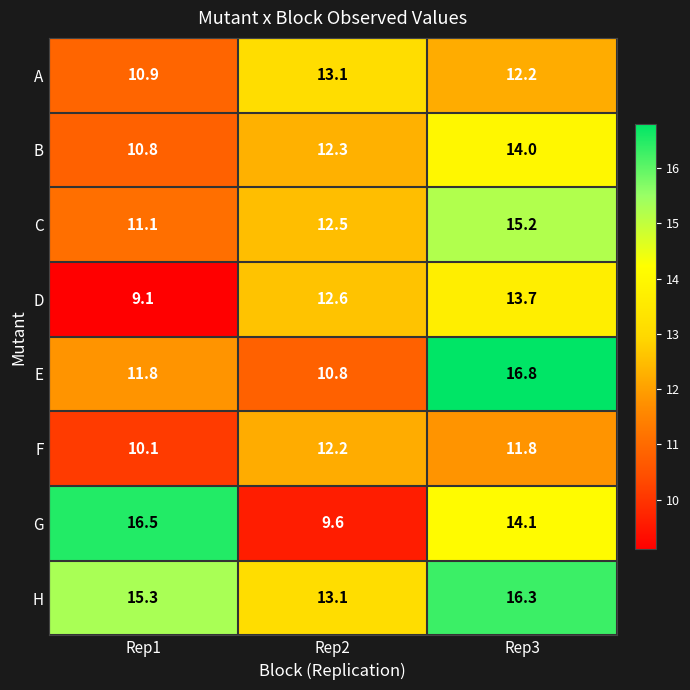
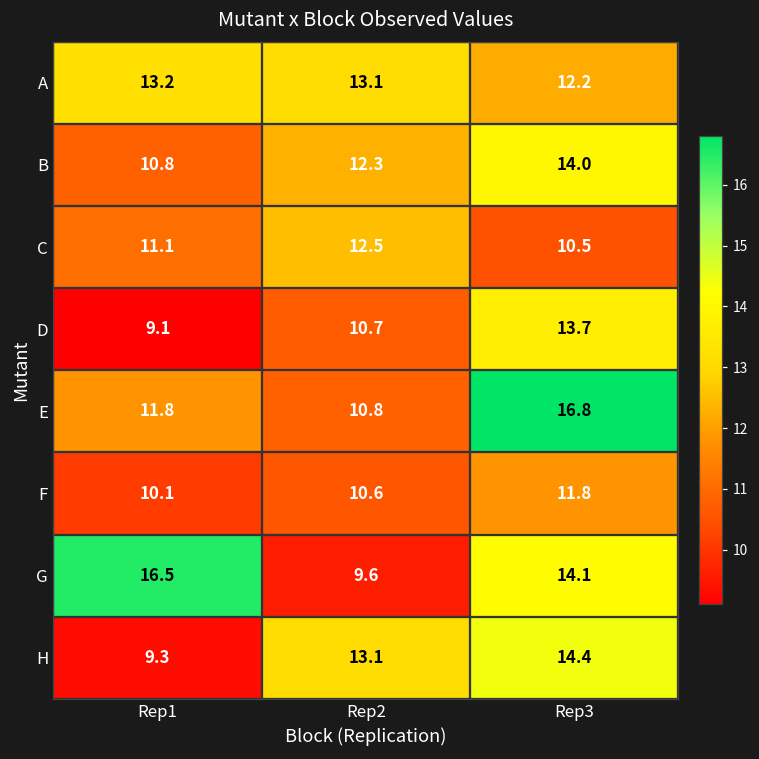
  {
    "A": {
-     "Rep1": 10.9,
+     "Rep1": 13.2,
      "Rep2": 13.1,
      "Rep3": 12.2
    },
    "B": {
      "Rep1": 10.8,
      "Rep2": 12.3,
      "Rep3": 14.0
    },
    "C": {
      "Rep1": 11.1,
      "Rep2": 12.5,
-     "Rep3": 15.2
+     "Rep3": 10.5
    },
    "D": {
      "Rep1": 9.1,
-     "Rep2": 12.6,
+     "Rep2": 10.7,
      "Rep3": 13.7
    },
    "E": {
      "Rep1": 11.8,
      "Rep2": 10.8,
      "Rep3": 16.8
    },
    "F": {
      "Rep1": 10.1,
-     "Rep2": 12.2,
+     "Rep2": 10.6,
      "Rep3": 11.8
    },
    "G": {
      "Rep1": 16.5,
      "Rep2": 9.6,
      "Rep3": 14.1
    },
    "H": {
-     "Rep1": 15.3,
+     "Rep1": 9.3,
      "Rep2": 13.1,
-     "Rep3": 16.3
+     "Rep3": 14.4
    }
  }
